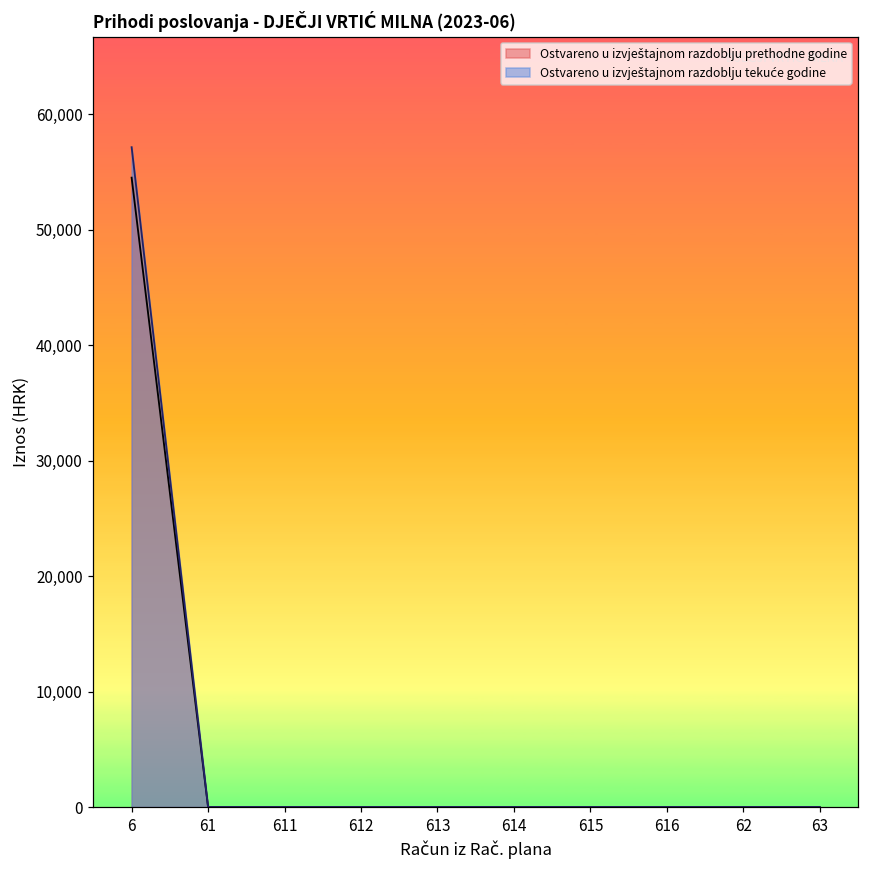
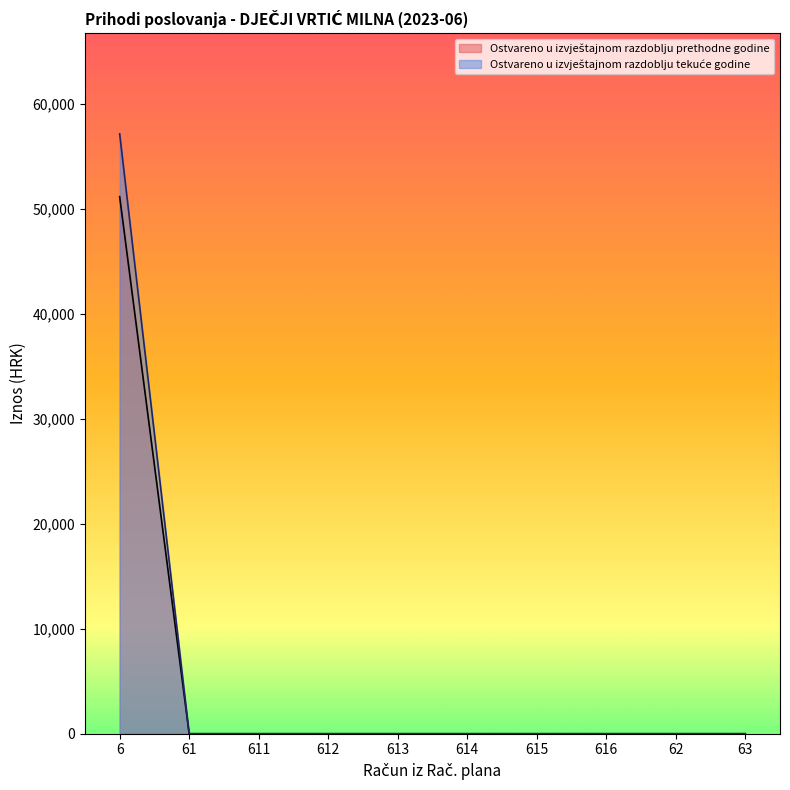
  {
    "Ostvareno u izvještajnom razdoblju prethodne godine": {
-     "6": "54,500"
+     "6": "51,200"
    },
    "Ostvareno u izvještajnom razdoblju tekuće godine": {
      "6": "57,200"
    }
  }
